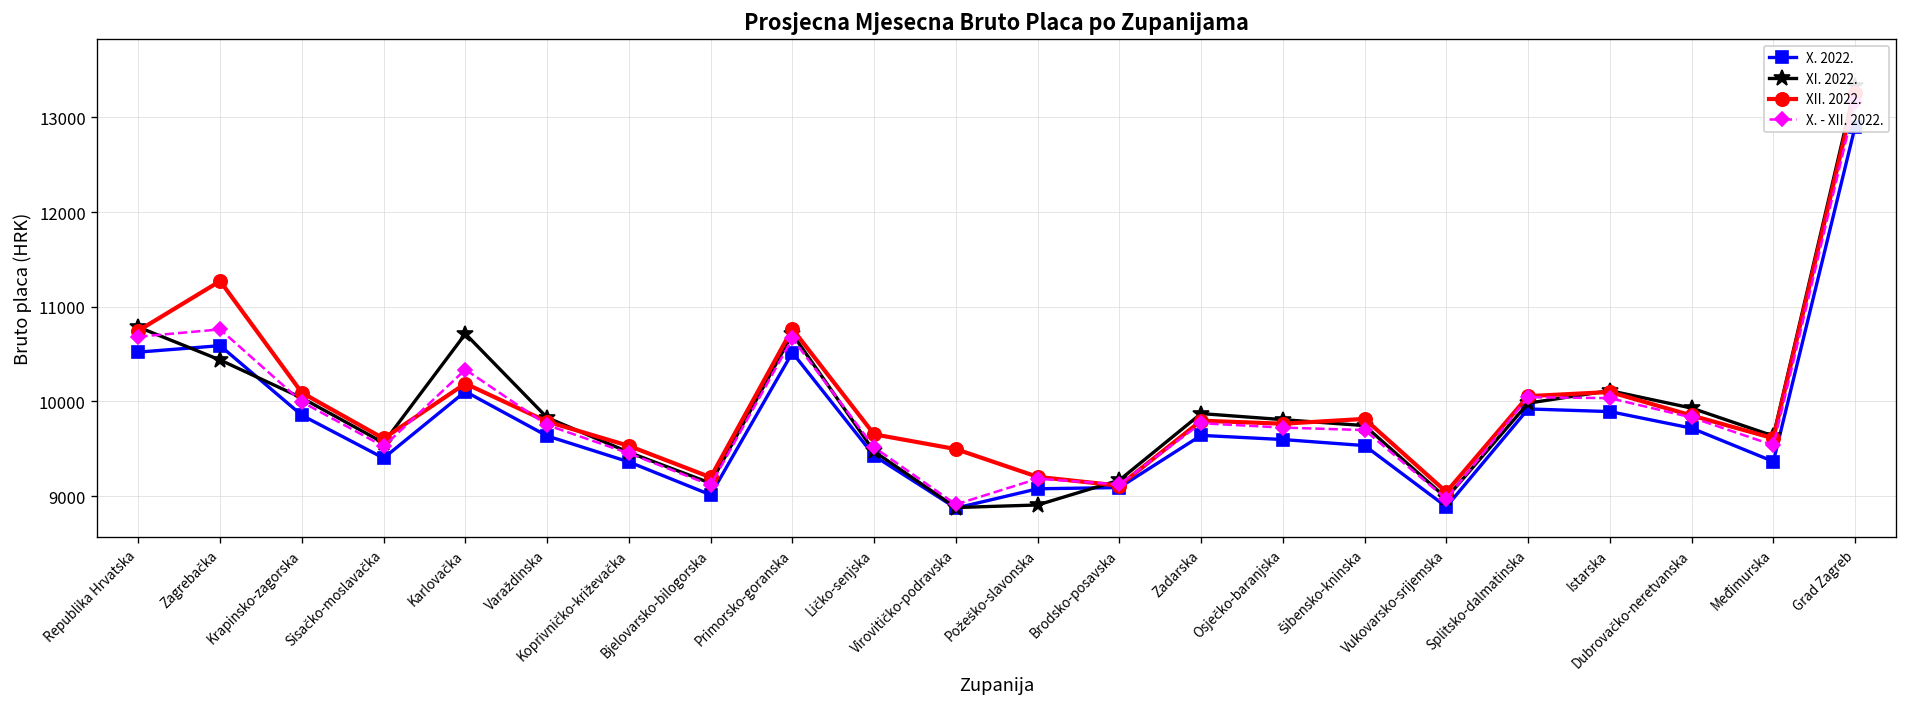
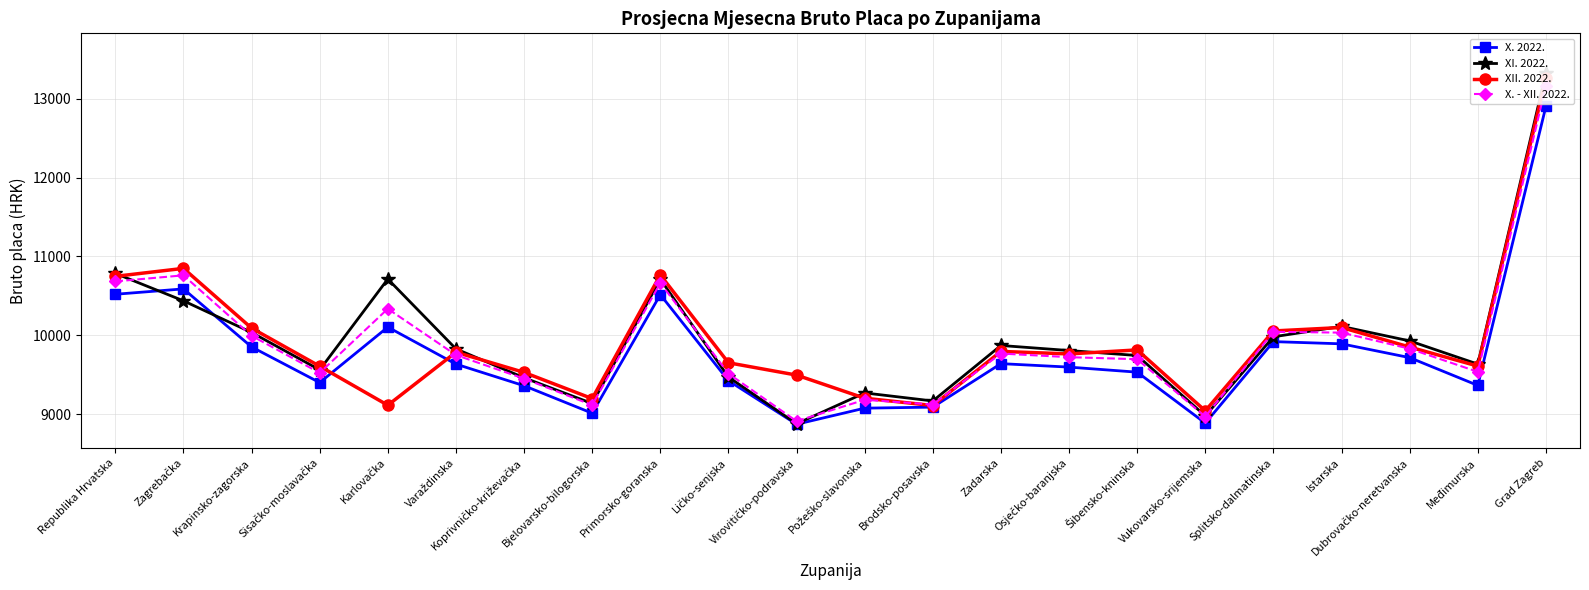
  {
    "X. 2022.": {
      "Republika Hrvatska": 10500,
      "Zagrebačka": 10600,
      "Krapinsko-zagorska": 9900,
      "Sisačko-moslavačka": 9400,
      "Karlovačka": 10100,
      "Varaždinska": 9600,
      "Koprivničko-križevačka": 9400,
      "Bjelovarsko-bilogorska": 9000,
      "Primorsko-goranska": 10500,
      "Ličko-senjska": 9400,
      "Požeško-slavonska": 9100,
      "Zadarska": 9600,
      "Osječko-baranjska": 9600,
      "Šibensko-kninska": 9500,
      "Vukovarsko-srijemska": 8900,
      "Splitsko-dalmatinska": 9900,
      "Istarska": 9900,
      "Dubrovačko-neretvanska": 9700,
      "Međimurska": 9400,
      "Grad Zagreb": 12900
    },
    "XI. 2022.": {
      "Republika Hrvatska": 10800,
      "Zagrebačka": 10400,
      "Krapinsko-zagorska": 10000,
      "Sisačko-moslavačka": 9600,
      "Karlovačka": 10700,
      "Varaždinska": 9800,
      "Primorsko-goranska": 10700,
      "Ličko-senjska": 9500,
-     "Požeško-slavonska": 8900,
+     "Požeško-slavonska": 9300,
      "Brodsko-posavska": 9200,
      "Zadarska": 9900,
      "Osječko-baranjska": 9800,
      "Šibensko-kninska": 9700,
      "Splitsko-dalmatinska": 10000,
      "Dubrovačko-neretvanska": 9900
    },
    "XII. 2022.": {
      "Republika Hrvatska": 10700,
-     "Zagrebačka": 11300,
+     "Zagrebačka": 10800,
      "Krapinsko-zagorska": 10100,
      "Sisačko-moslavačka": 9600,
-     "Karlovačka": 10200,
+     "Karlovačka": 9100,
      "Varaždinska": 9800,
      "Koprivničko-križevačka": 9500,
      "Bjelovarsko-bilogorska": 9200,
      "Primorsko-goranska": 10800,
      "Ličko-senjska": 9700,
      "Virovitičko-podravska": 9500,
      "Osječko-baranjska": 9800,
      "Šibensko-kninska": 9800,
      "Vukovarsko-srijemska": 9000
    },
    "X. - XII. 2022.": {
      "Republika Hrvatska": 10700,
      "Zagrebačka": 10800,
      "Krapinsko-zagorska": 10000,
      "Sisačko-moslavačka": 9500,
      "Karlovačka": 10300,
      "Varaždinska": 9800,
      "Primorsko-goranska": 10700,
      "Ličko-senjska": 9500,
      "Virovitičko-podravska": 8900,
      "Osječko-baranjska": 9700,
      "Šibensko-kninska": 9700,
      "Istarska": 10000,
      "Međimurska": 9500
    }
  }
